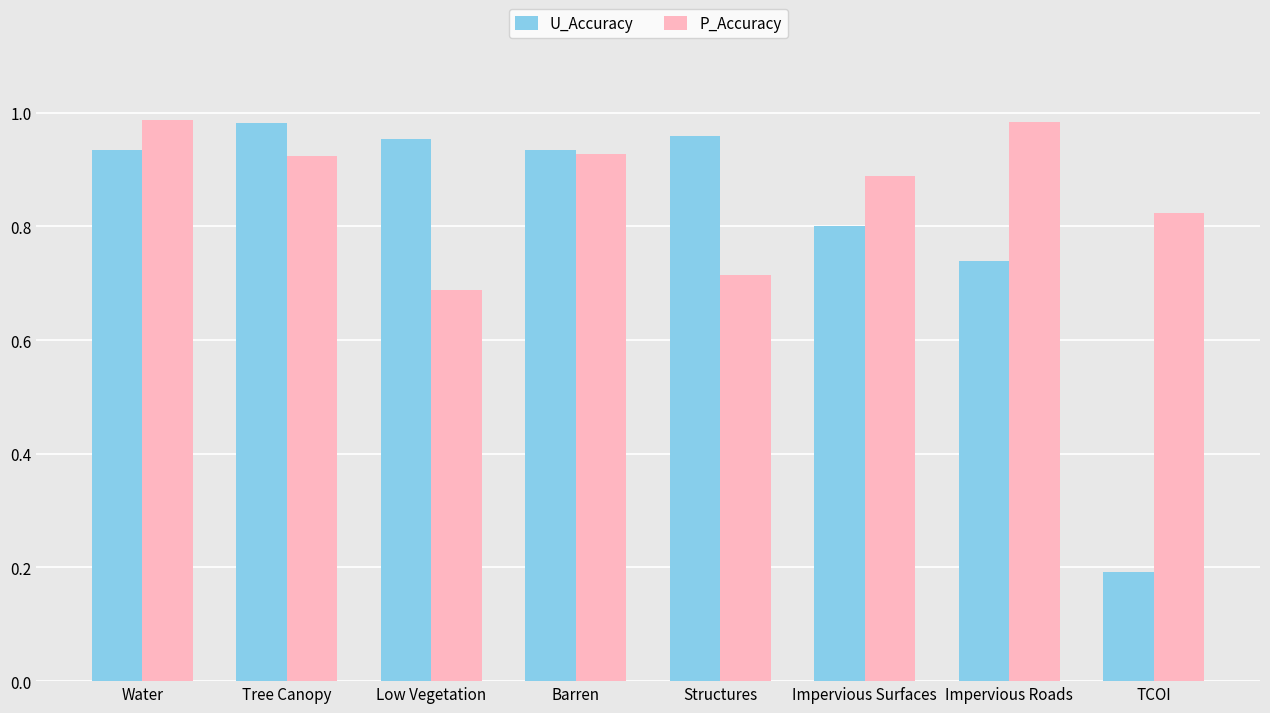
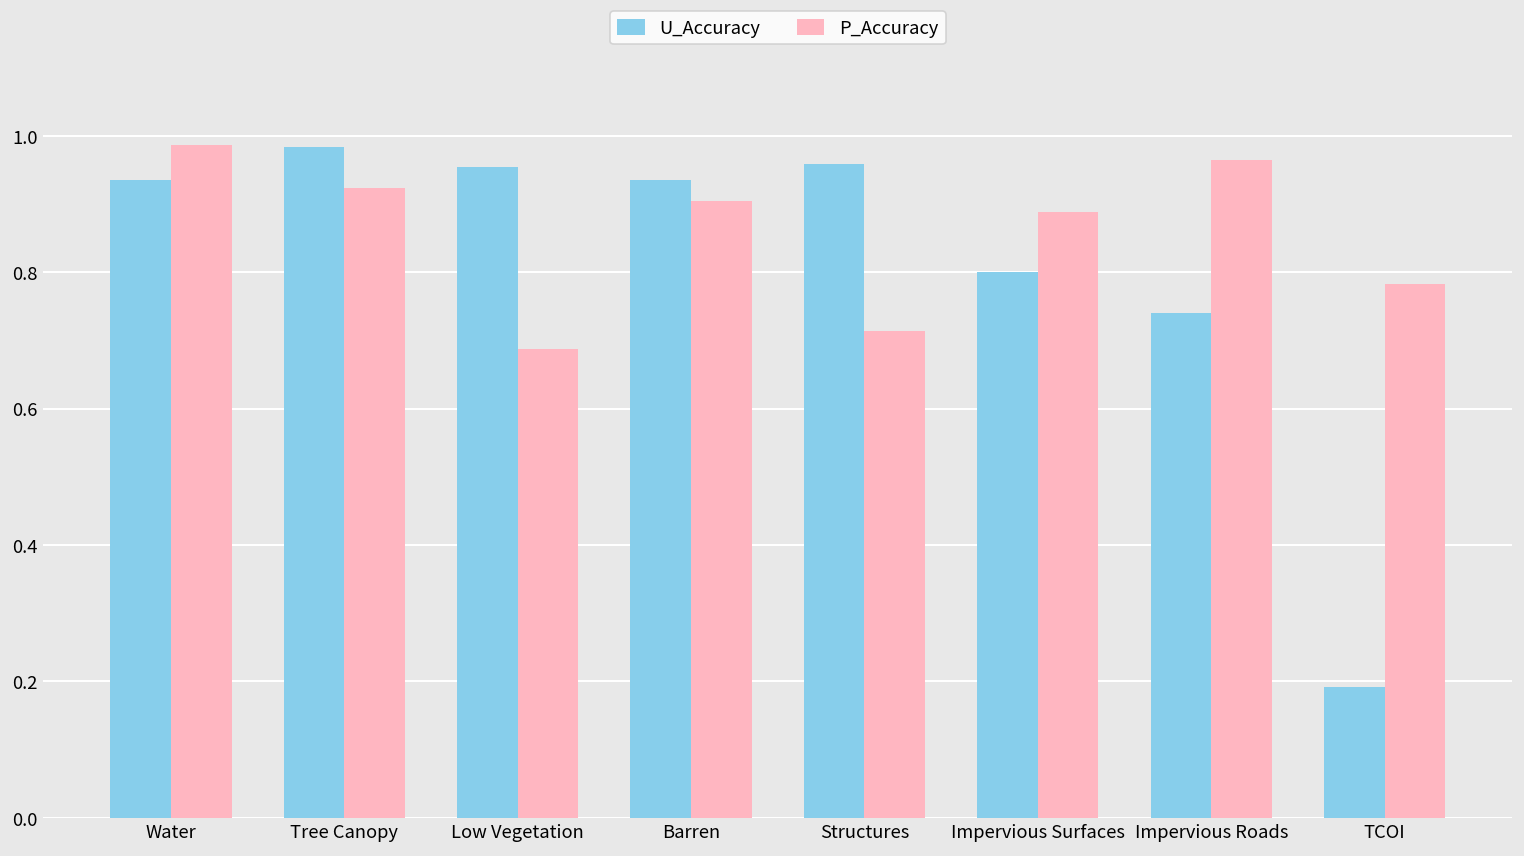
  {
    "U_Accuracy": {
      "Water": 0.94,
      "Tree Canopy": 0.98,
      "Low Vegetation": 0.95,
      "Barren": 0.93,
      "Structures": 0.96,
      "Impervious Surfaces": 0.80,
      "Impervious Roads": 0.74,
      "TCOI": 0.19
    },
    "P_Accuracy": {
      "Water": 0.99,
      "Tree Canopy": 0.92,
      "Low Vegetation": 0.69,
-     "Barren": 0.93,
+     "Barren": 0.90,
      "Structures": 0.71,
      "Impervious Surfaces": 0.89,
-     "Impervious Roads": 0.98,
-     "TCOI": 0.82
+     "Impervious Roads": 0.96,
+     "TCOI": 0.78
    }
  }
